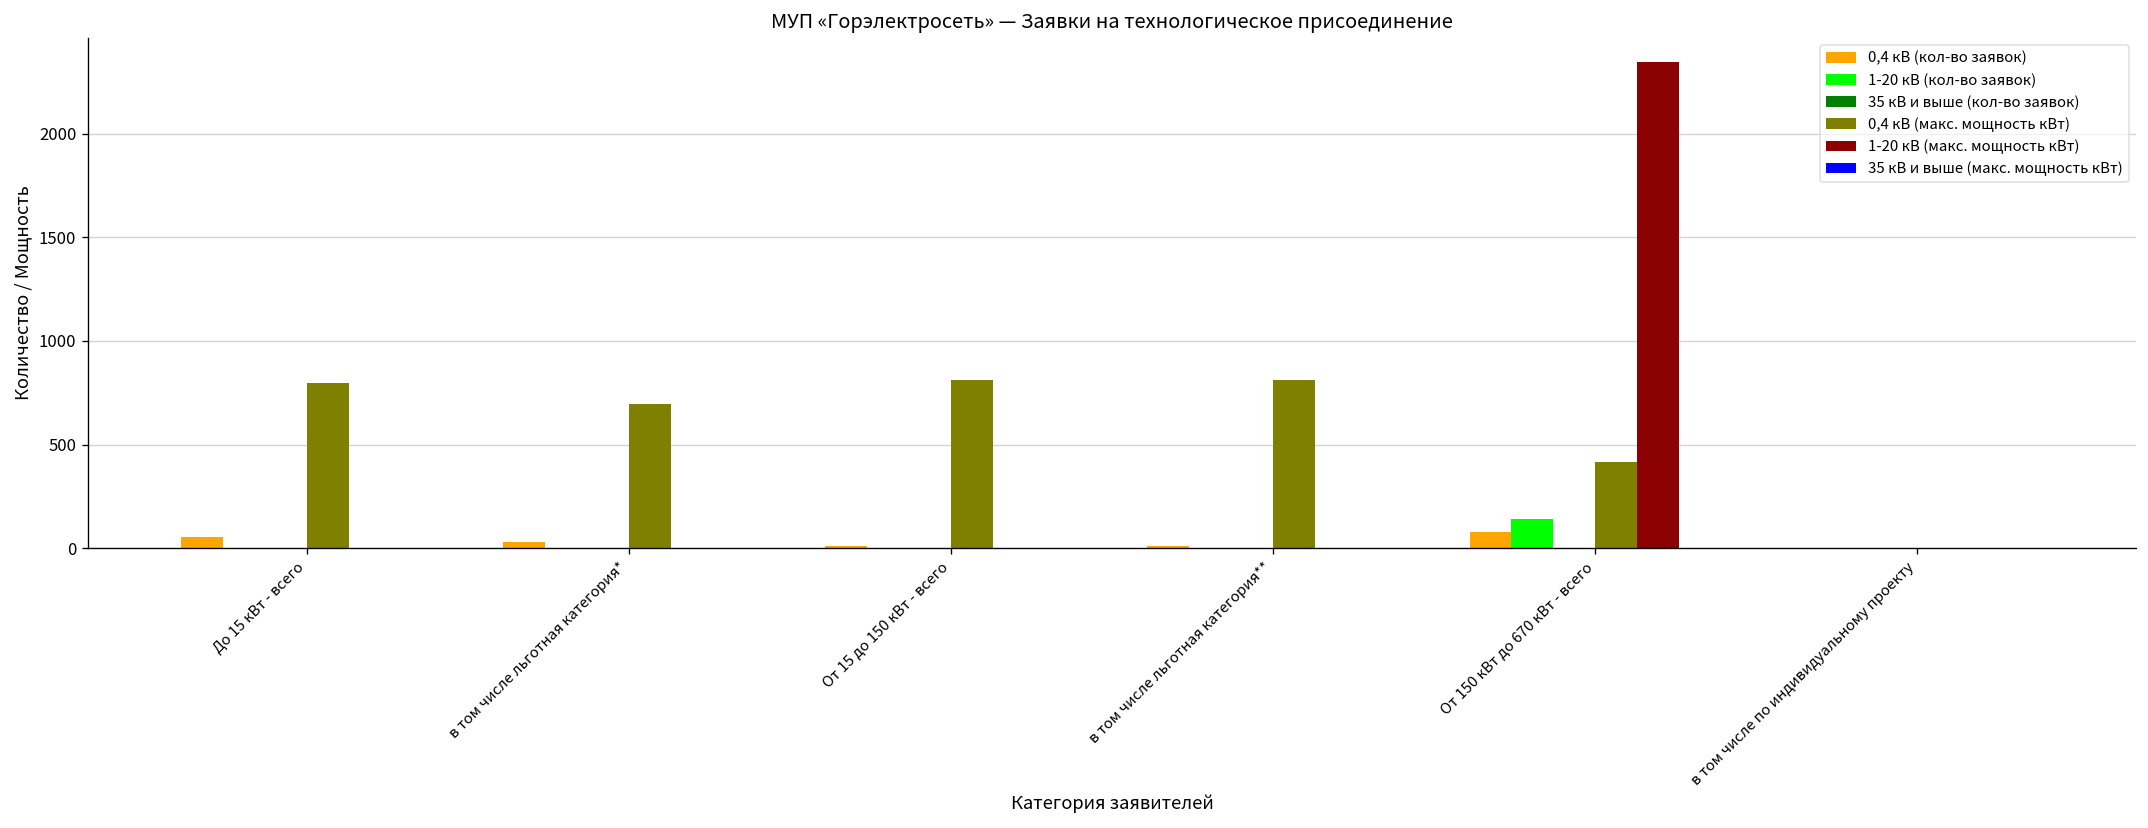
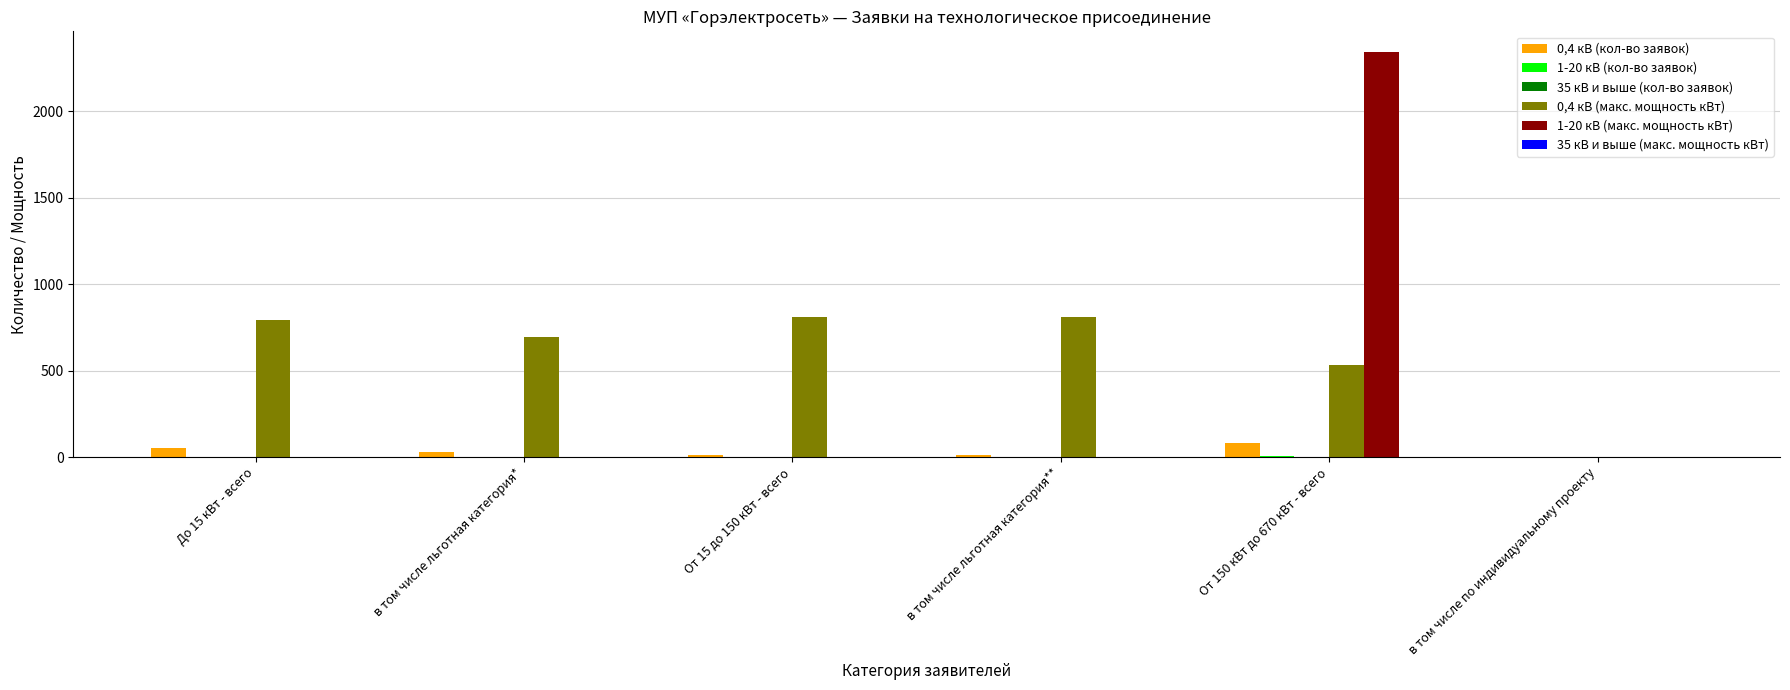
  {
    "0,4 кВ (кол-во заявок)": {
      "До 15 кВт - всего": 50,
      "в том числе льготная категория*": 30,
      "От 150 кВт до 670 кВт - всего": 80,
      "в том числе по индивидуальному проекту": 0
    },
    "1-20 кВ (кол-во заявок)": {
      "До 15 кВт - всего": 0,
      "в том числе льготная категория*": 0,
      "От 15 до 150 кВт - всего": 0,
      "в том числе льготная категория**": 0,
-     "От 150 кВт до 670 кВт - всего": 140,
+     "От 150 кВт до 670 кВт - всего": 10,
      "в том числе по индивидуальному проекту": 0
    },
    "35 кВ и выше (кол-во заявок)": {
      "До 15 кВт - всего": 0,
      "в том числе льготная категория*": 0,
      "От 15 до 150 кВт - всего": 0,
      "в том числе льготная категория**": 0,
      "От 150 кВт до 670 кВт - всего": 0,
      "в том числе по индивидуальному проекту": 0
    },
    "0,4 кВ (макс. мощность кВт)": {
      "До 15 кВт - всего": 800,
      "в том числе льготная категория*": 690,
      "От 15 до 150 кВт - всего": 810,
      "в том числе льготная категория**": 810,
-     "От 150 кВт до 670 кВт - всего": 420,
+     "От 150 кВт до 670 кВт - всего": 530,
      "в том числе по индивидуальному проекту": 0
    },
    "1-20 кВ (макс. мощность кВт)": {
      "До 15 кВт - всего": 0,
      "в том числе льготная категория*": 0,
      "От 15 до 150 кВт - всего": 0,
      "в том числе льготная категория**": 0,
      "От 150 кВт до 670 кВт - всего": 2350,
      "в том числе по индивидуальному проекту": 0
    },
    "35 кВ и выше (макс. мощность кВт)": {
      "До 15 кВт - всего": 0,
      "в том числе льготная категория*": 0,
      "От 15 до 150 кВт - всего": 0,
      "в том числе льготная категория**": 0,
      "От 150 кВт до 670 кВт - всего": 0,
      "в том числе по индивидуальному проекту": 0
    }
  }
